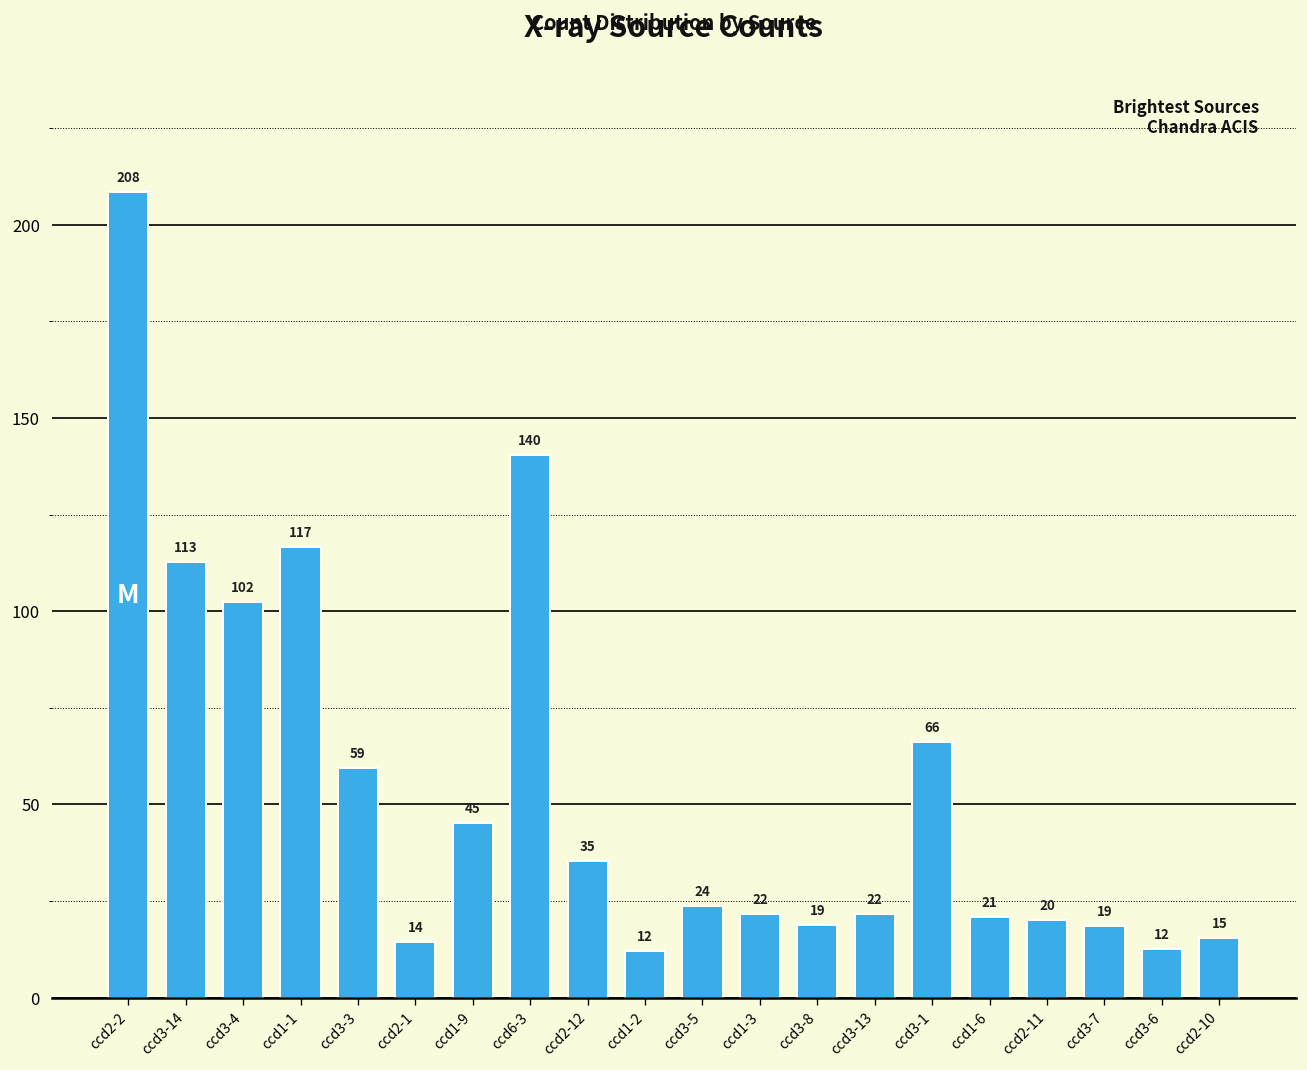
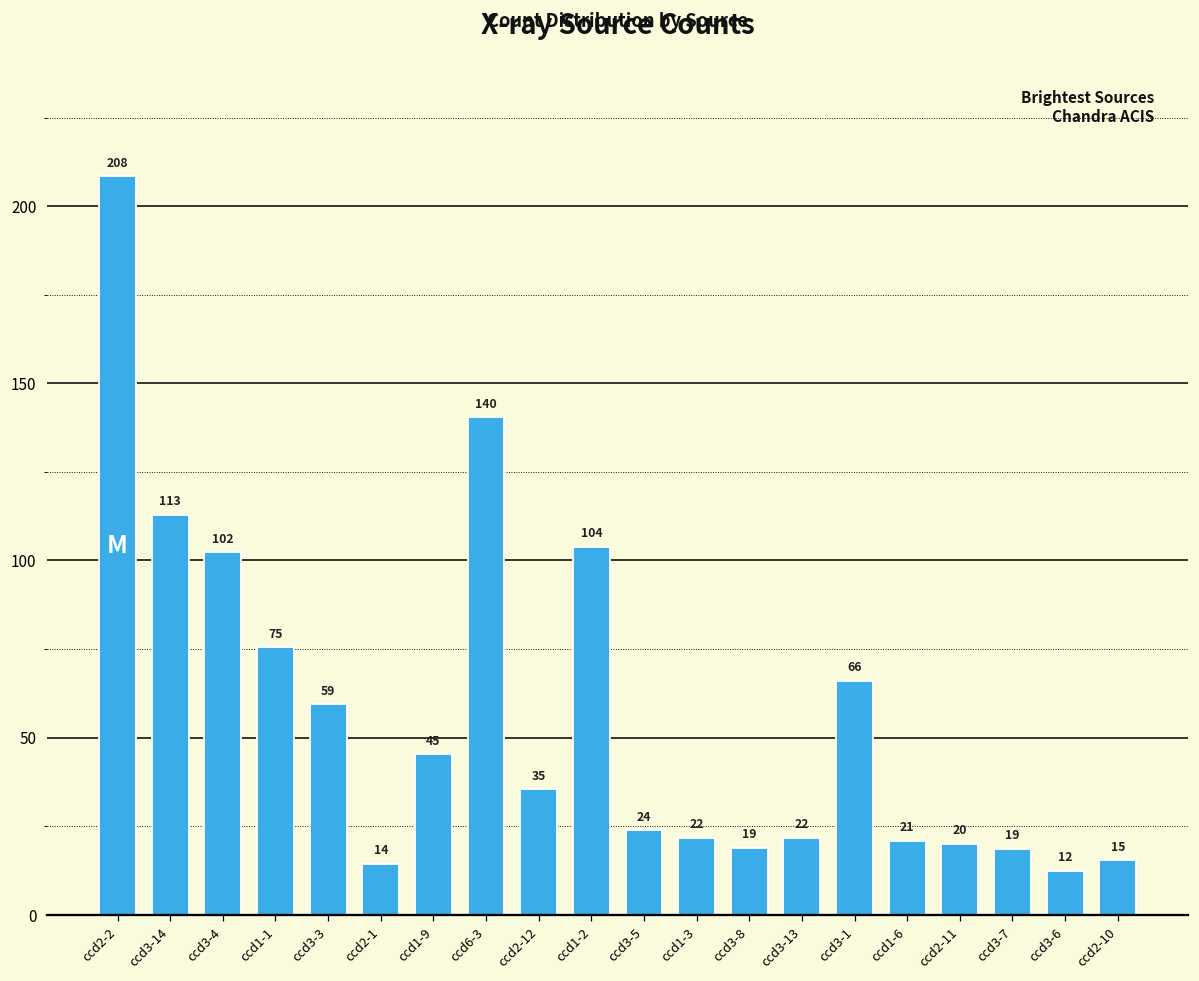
  {
    "ccd2-2": 208,
    "ccd3-14": 113,
    "ccd3-4": 102,
-   "ccd1-1": 117,
+   "ccd1-1": 75,
    "ccd3-3": 59,
    "ccd2-1": 14,
    "ccd1-9": 45,
    "ccd6-3": 140,
    "ccd2-12": 35,
-   "ccd1-2": 12,
+   "ccd1-2": 104,
    "ccd3-5": 24,
    "ccd1-3": 22,
    "ccd3-8": 19,
    "ccd3-13": 22,
    "ccd3-1": 66,
    "ccd1-6": 21,
    "ccd2-11": 20,
    "ccd3-7": 19,
    "ccd3-6": 12,
    "ccd2-10": 15
  }
